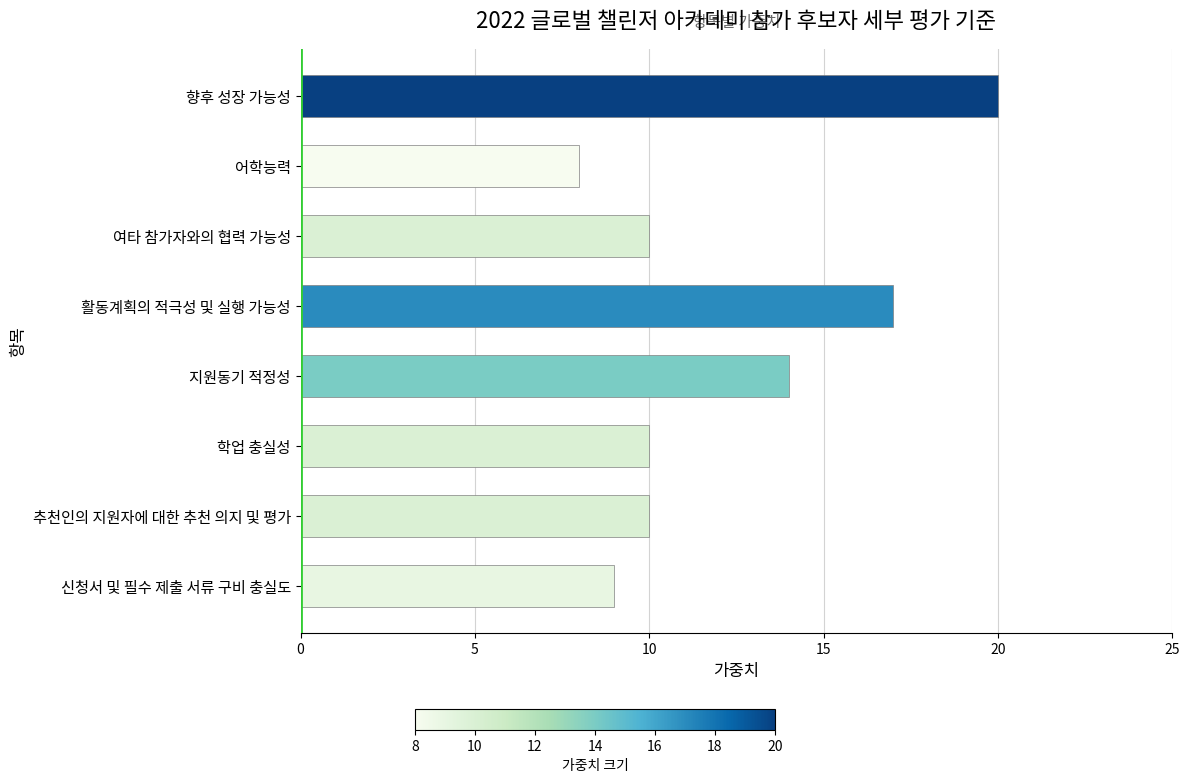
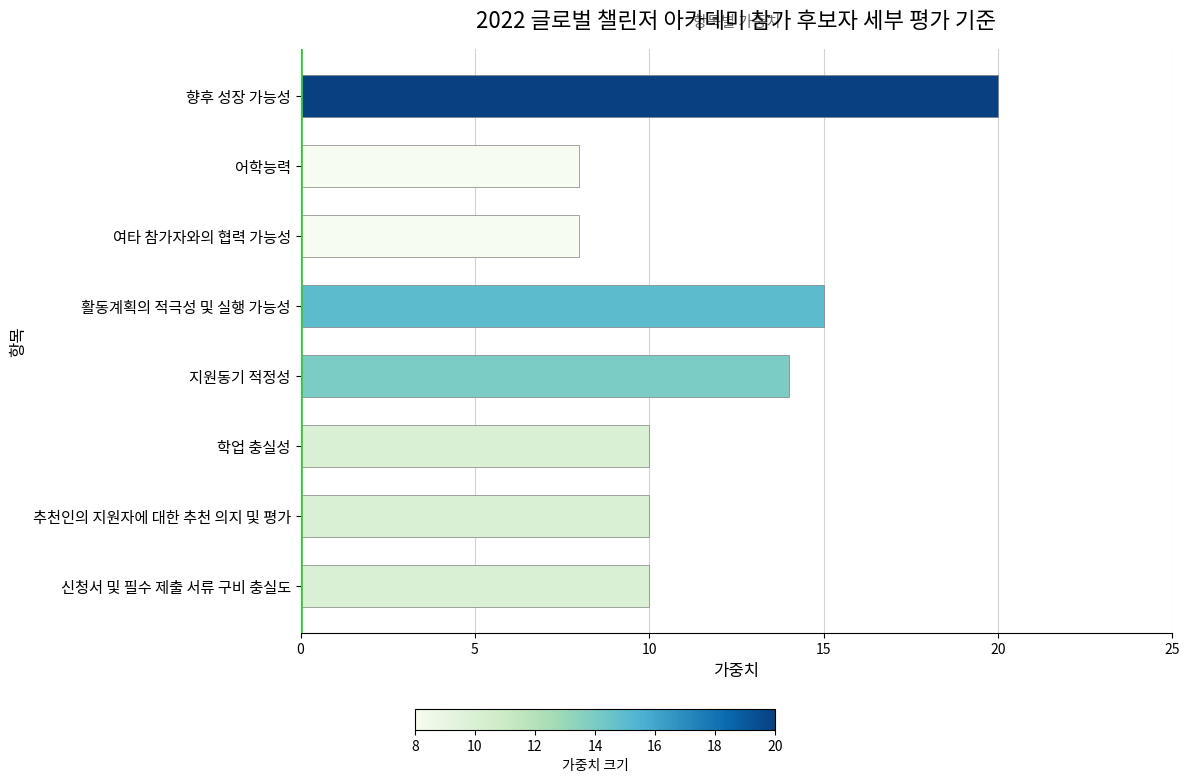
  {
    "향후 성장 가능성": 20,
    "어학능력": 8,
-   "여타 참가자와의 협력 가능성": 10,
-   "활동계획의 적극성 및 실행 가능성": 17,
+   "여타 참가자와의 협력 가능성": 8,
+   "활동계획의 적극성 및 실행 가능성": 15,
    "지원동기 적정성": 14,
    "학업 충실성": 10,
    "추천인의 지원자에 대한 추천 의지 및 평가": 10,
-   "신청서 및 필수 제출 서류 구비 충실도": 9
+   "신청서 및 필수 제출 서류 구비 충실도": 10
  }
